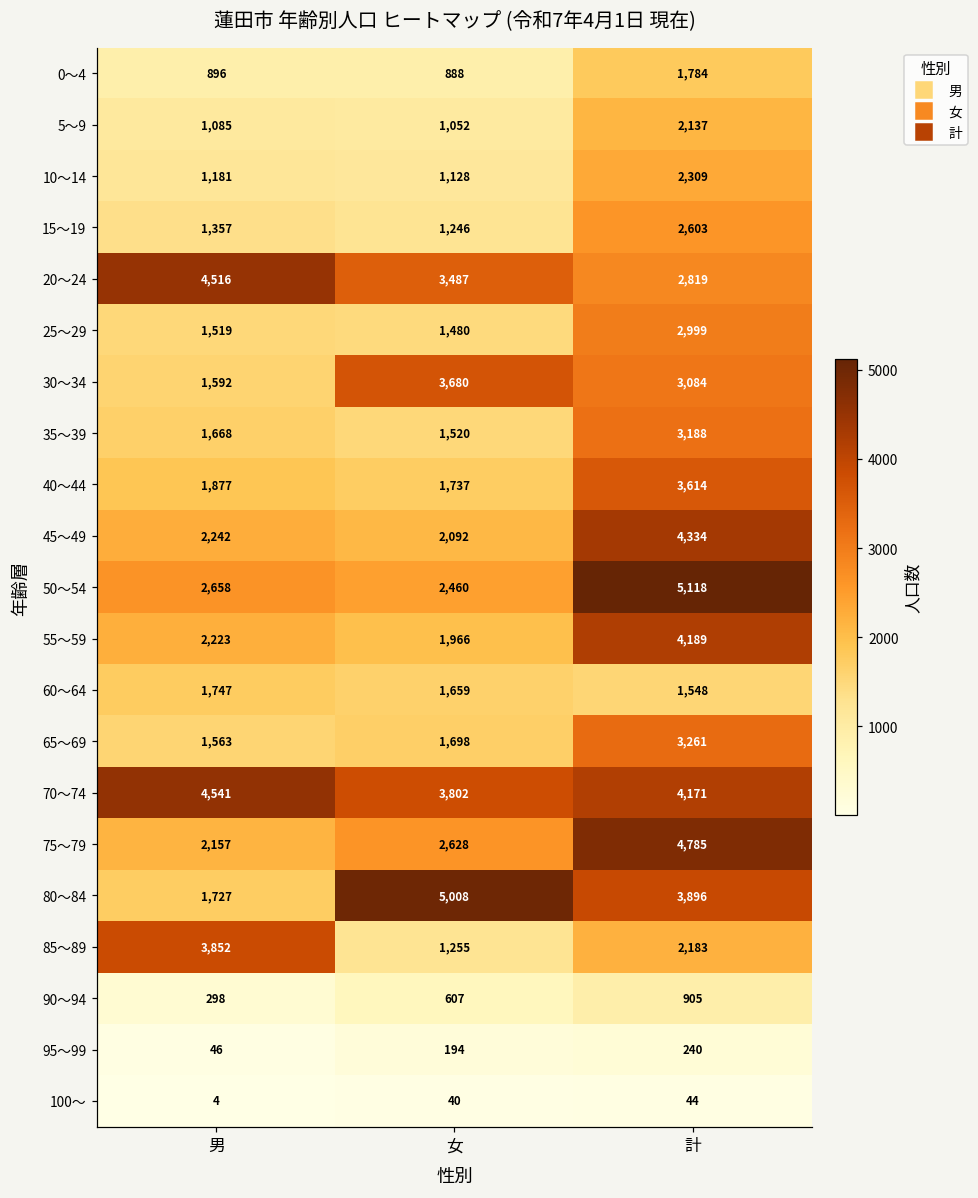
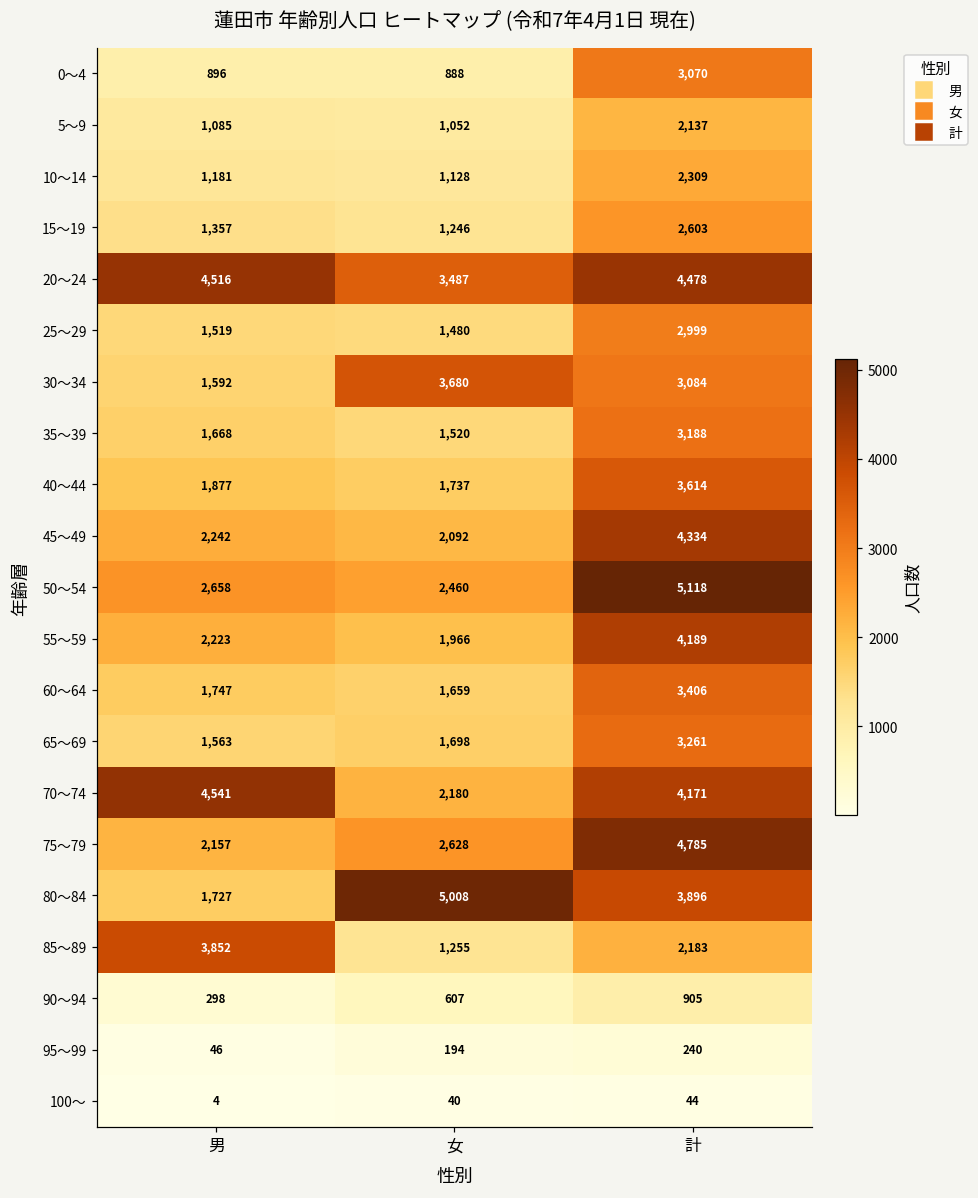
  {
    "0～4": {
      "男": "896",
      "女": "888",
-     "計": "1,784"
+     "計": "3,070"
    },
    "5～9": {
      "男": "1,085",
      "女": "1,052",
      "計": "2,137"
    },
    "10～14": {
      "男": "1,181",
      "女": "1,128",
      "計": "2,309"
    },
    "15～19": {
      "男": "1,357",
      "女": "1,246",
      "計": "2,603"
    },
    "20～24": {
      "男": "4,516",
      "女": "3,487",
-     "計": "2,819"
+     "計": "4,478"
    },
    "25～29": {
      "男": "1,519",
      "女": "1,480",
      "計": "2,999"
    },
    "30～34": {
      "男": "1,592",
      "女": "3,680",
      "計": "3,084"
    },
    "35～39": {
      "男": "1,668",
      "女": "1,520",
      "計": "3,188"
    },
    "40～44": {
      "男": "1,877",
      "女": "1,737",
      "計": "3,614"
    },
    "45～49": {
      "男": "2,242",
      "女": "2,092",
      "計": "4,334"
    },
    "50～54": {
      "男": "2,658",
      "女": "2,460",
      "計": "5,118"
    },
    "55～59": {
      "男": "2,223",
      "女": "1,966",
      "計": "4,189"
    },
    "60～64": {
      "男": "1,747",
      "女": "1,659",
-     "計": "1,548"
+     "計": "3,406"
    },
    "65～69": {
      "男": "1,563",
      "女": "1,698",
      "計": "3,261"
    },
    "70～74": {
      "男": "4,541",
-     "女": "3,802",
+     "女": "2,180",
      "計": "4,171"
    },
    "75～79": {
      "男": "2,157",
      "女": "2,628",
      "計": "4,785"
    },
    "80～84": {
      "男": "1,727",
      "女": "5,008",
      "計": "3,896"
    },
    "85～89": {
      "男": "3,852",
      "女": "1,255",
      "計": "2,183"
    },
    "90～94": {
      "男": "298",
      "女": "607",
      "計": "905"
    },
    "95～99": {
      "男": "46",
      "女": "194",
      "計": "240"
    },
    "100～": {
      "男": "4",
      "女": "40",
      "計": "44"
    }
  }
